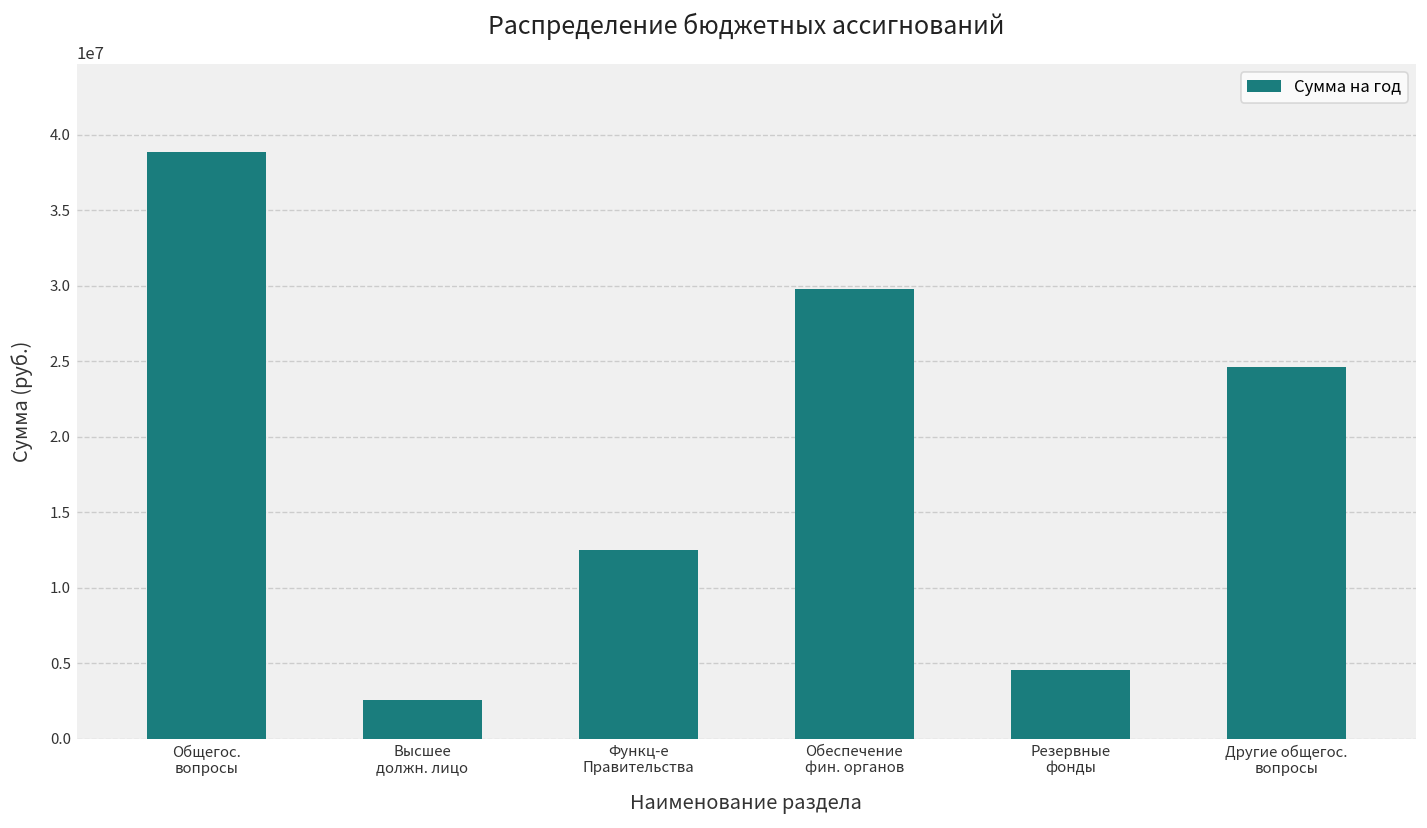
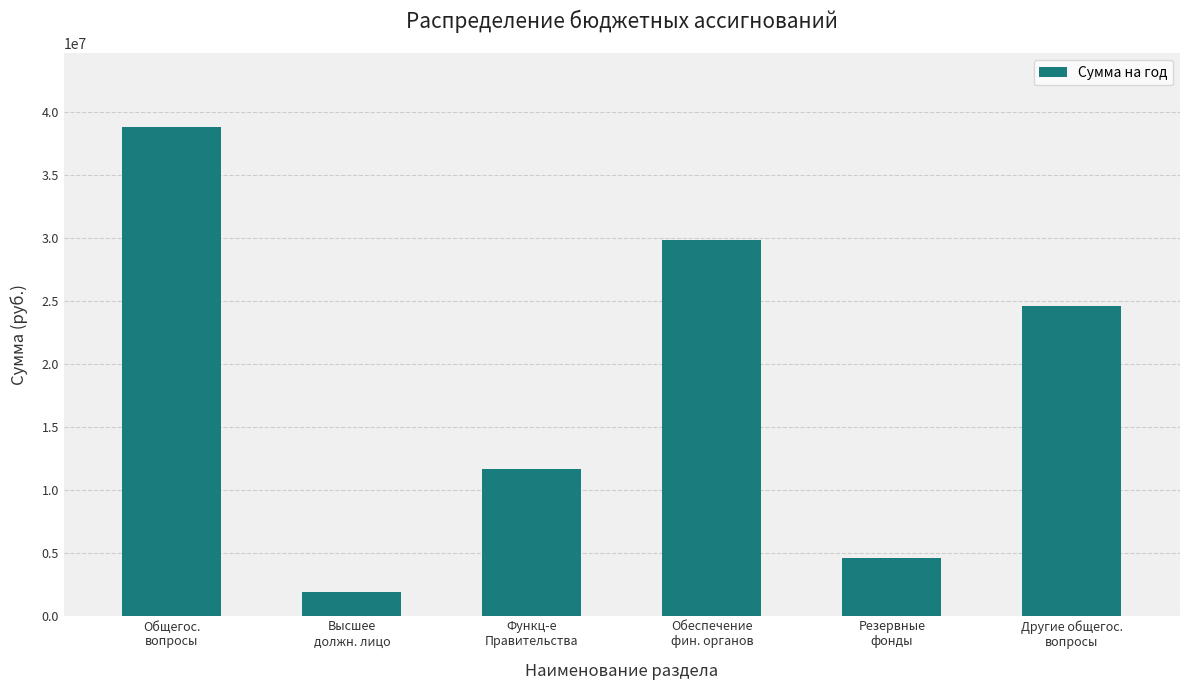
  {
    "Общегос. вопросы": 38900000,
-   "Высшее должн. лицо": 2500000,
-   "Функц-е Правительства": 12500000,
+   "Высшее должн. лицо": 1900000,
+   "Функц-е Правительства": 11600000,
    "Обеспечение фин. органов": 29800000,
    "Резервные фонды": 4600000,
    "Другие общегос. вопросы": 24600000
  }
